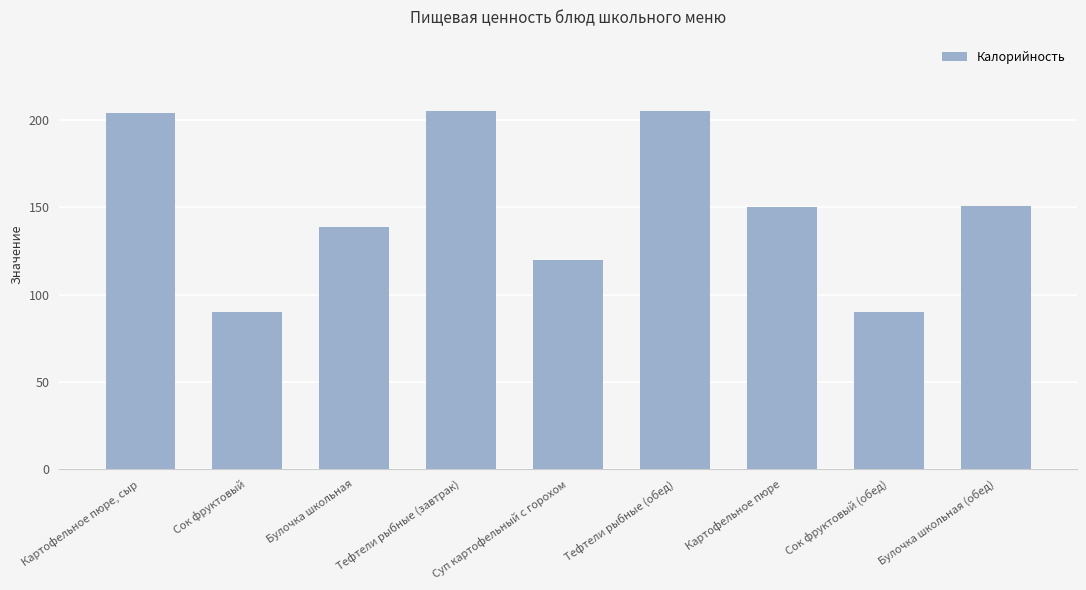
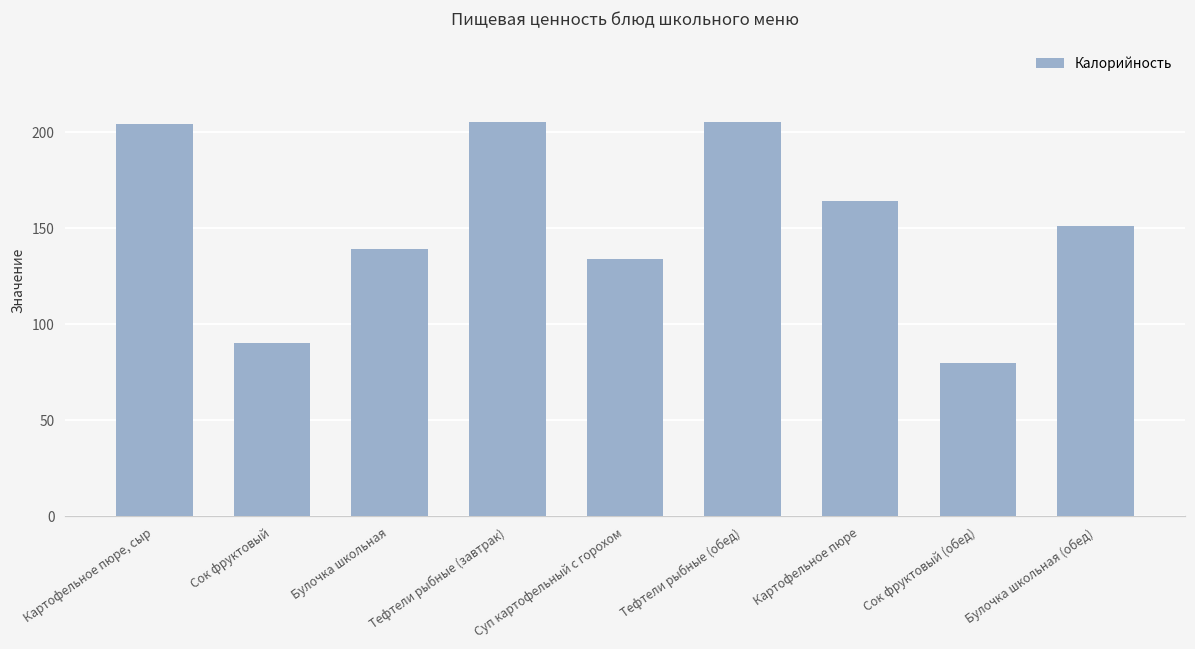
  {
    "Картофельное пюре, сыр": 204,
    "Сок фруктовый": 90,
    "Булочка школьная": 139,
    "Тефтели рыбные (завтрак)": 205,
-   "Суп картофельный с горохом": 120,
+   "Суп картофельный с горохом": 134,
    "Тефтели рыбные (обед)": 205,
-   "Картофельное пюре": 150,
-   "Сок фруктовый (обед)": 90,
+   "Картофельное пюре": 164,
+   "Сок фруктовый (обед)": 80,
    "Булочка школьная (обед)": 151
  }
